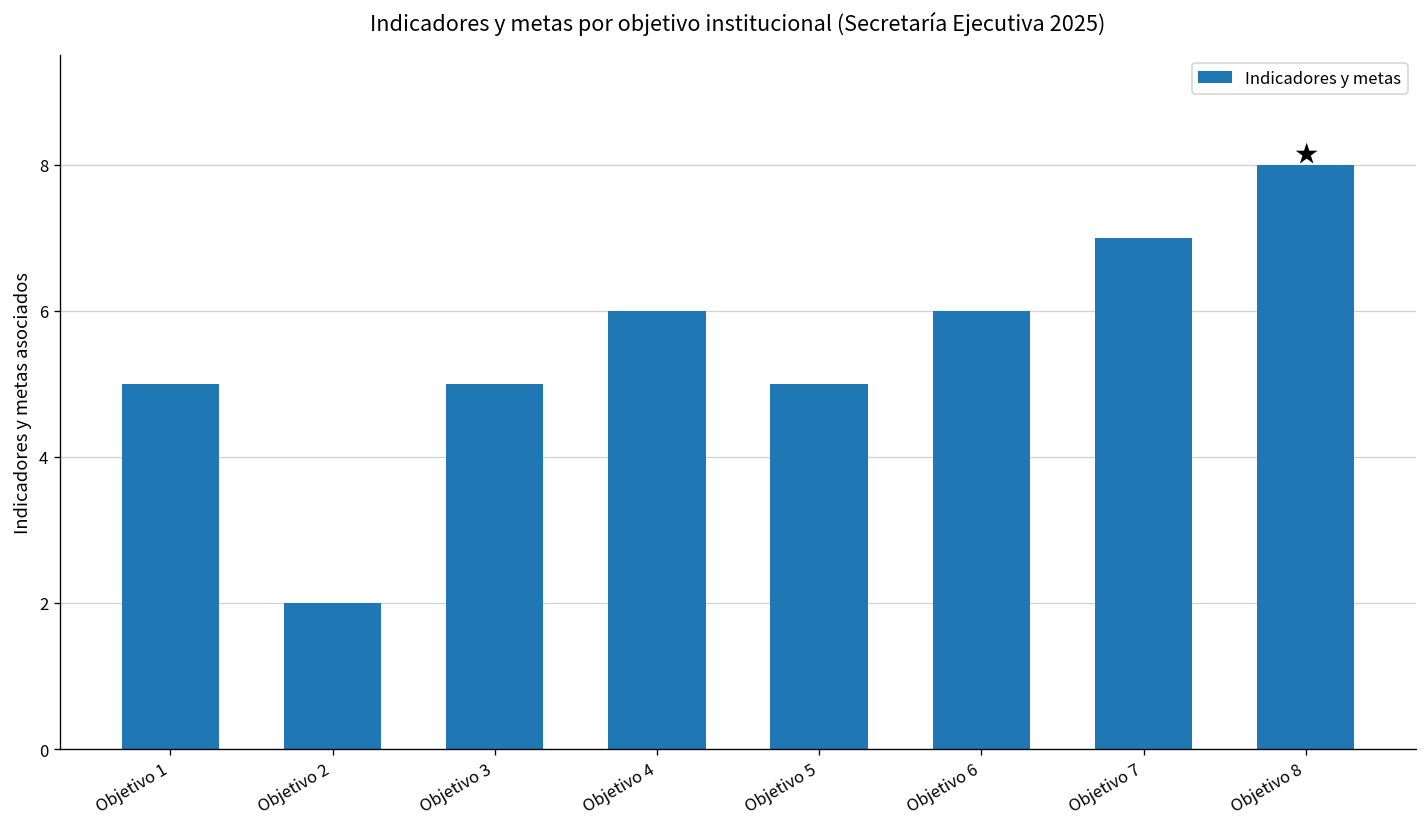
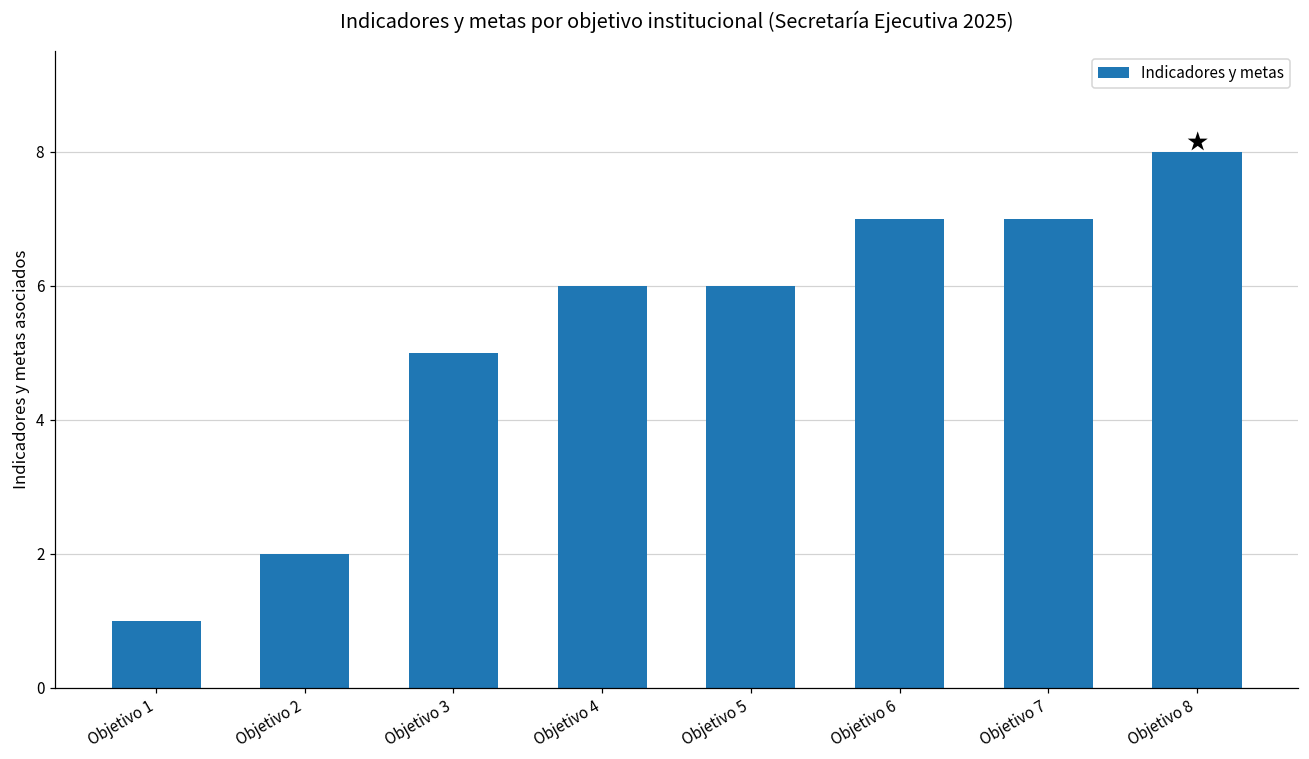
  {
-   "Objetivo 1": 5,
+   "Objetivo 1": 1,
    "Objetivo 2": 2,
    "Objetivo 3": 5,
    "Objetivo 4": 6,
-   "Objetivo 5": 5,
-   "Objetivo 6": 6,
+   "Objetivo 5": 6,
+   "Objetivo 6": 7,
    "Objetivo 7": 7,
    "Objetivo 8": 8
  }
